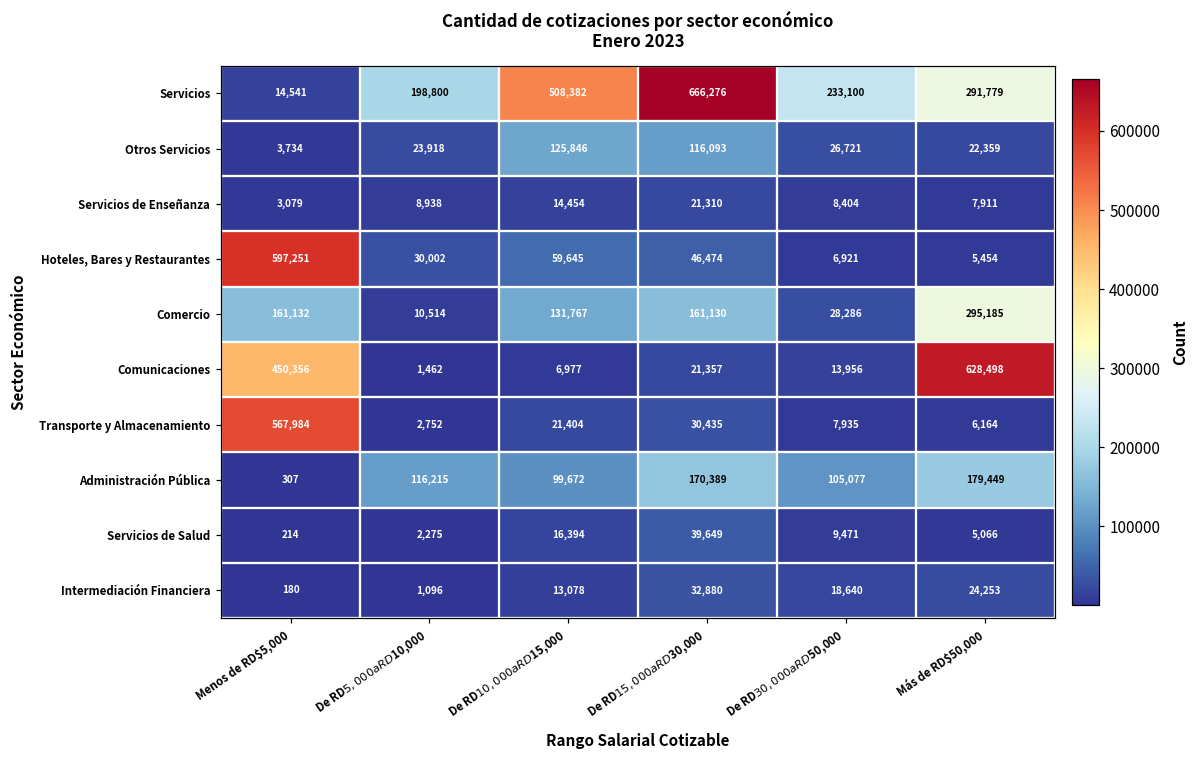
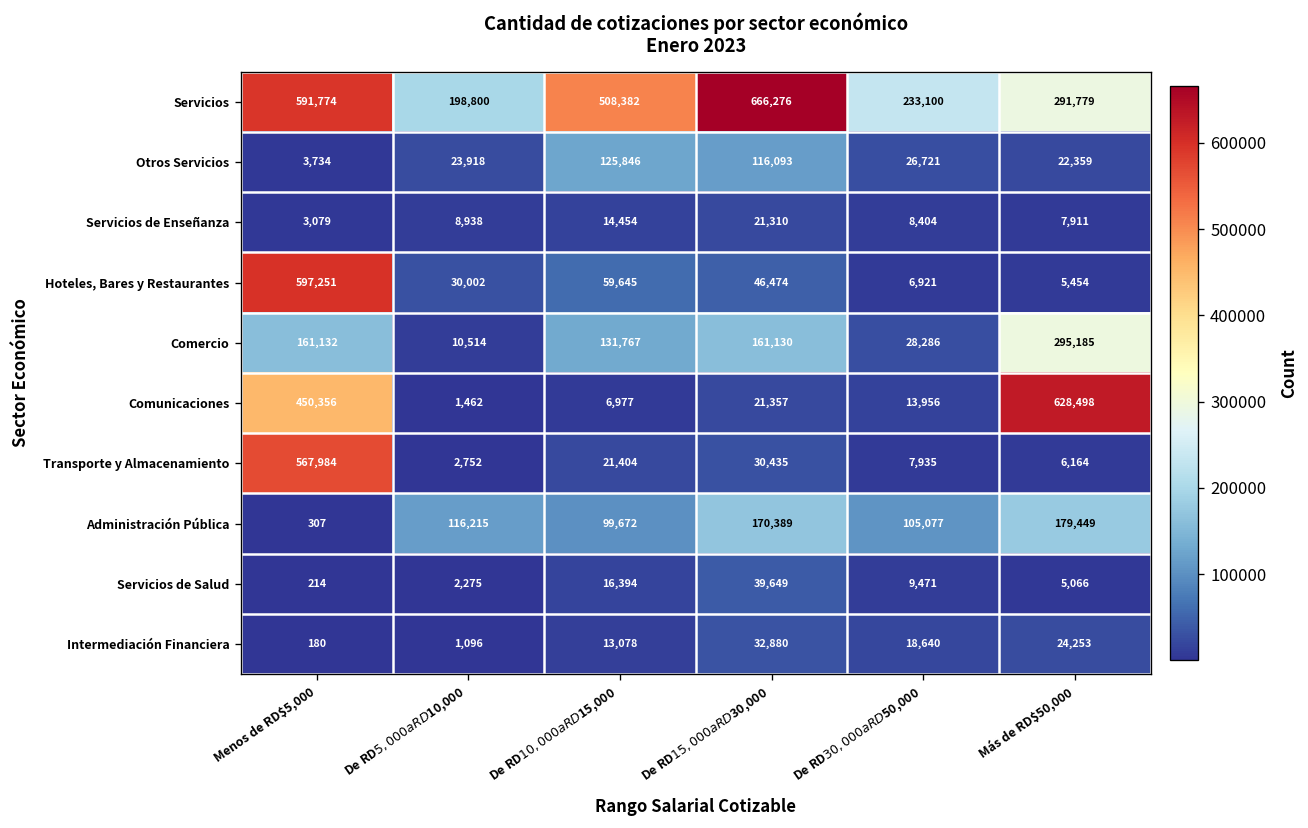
  {
    "Servicios": {
-     "Menos de RD$5,000": "14,541",
+     "Menos de RD$5,000": "591,774",
      "Más de RD$50,000": "291,779"
    },
    "Otros Servicios": {
      "Menos de RD$5,000": "3,734",
      "Más de RD$50,000": "22,359"
    },
    "Servicios de Enseñanza": {
      "Menos de RD$5,000": "3,079",
      "Más de RD$50,000": "7,911"
    },
    "Hoteles, Bares y Restaurantes": {
      "Menos de RD$5,000": "597,251",
      "Más de RD$50,000": "5,454"
    },
    "Comercio": {
      "Menos de RD$5,000": "161,132",
      "Más de RD$50,000": "295,185"
    },
    "Comunicaciones": {
      "Menos de RD$5,000": "450,356",
      "Más de RD$50,000": "628,498"
    },
    "Transporte y Almacenamiento": {
      "Menos de RD$5,000": "567,984",
      "Más de RD$50,000": "6,164"
    },
    "Administración Pública": {
      "Menos de RD$5,000": "307",
      "Más de RD$50,000": "179,449"
    },
    "Servicios de Salud": {
      "Menos de RD$5,000": "214",
      "Más de RD$50,000": "5,066"
    },
    "Intermediación Financiera": {
      "Menos de RD$5,000": "180",
      "Más de RD$50,000": "24,253"
    }
  }
